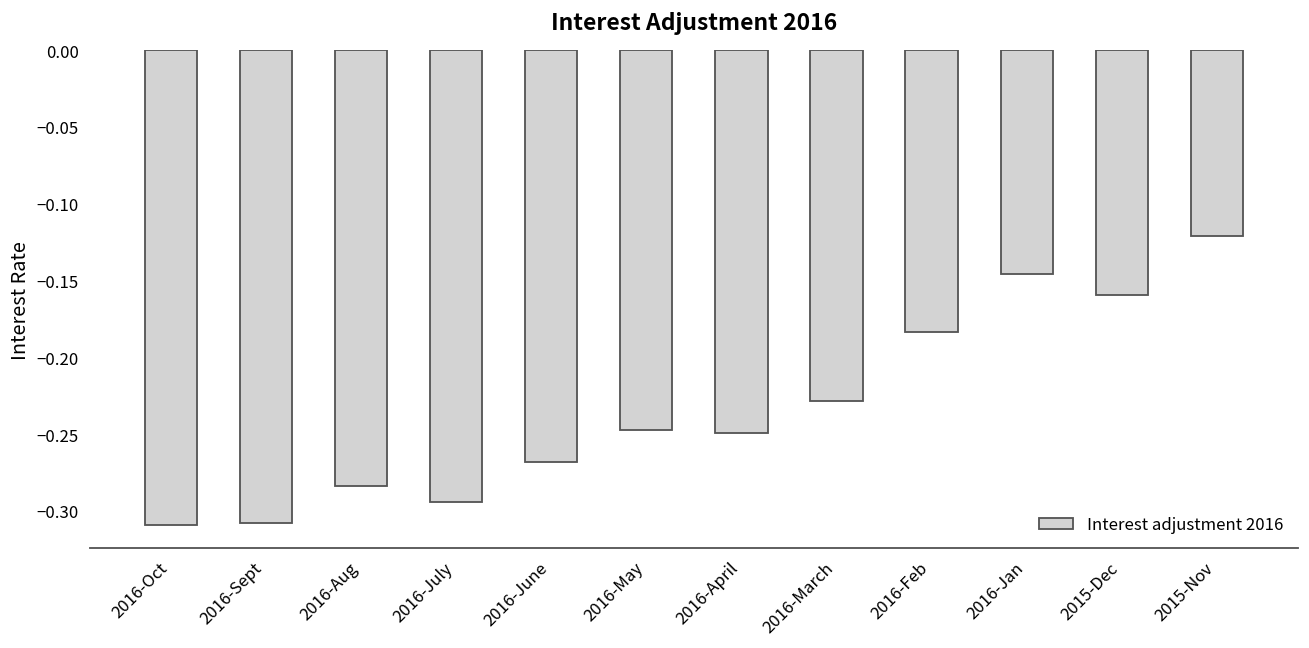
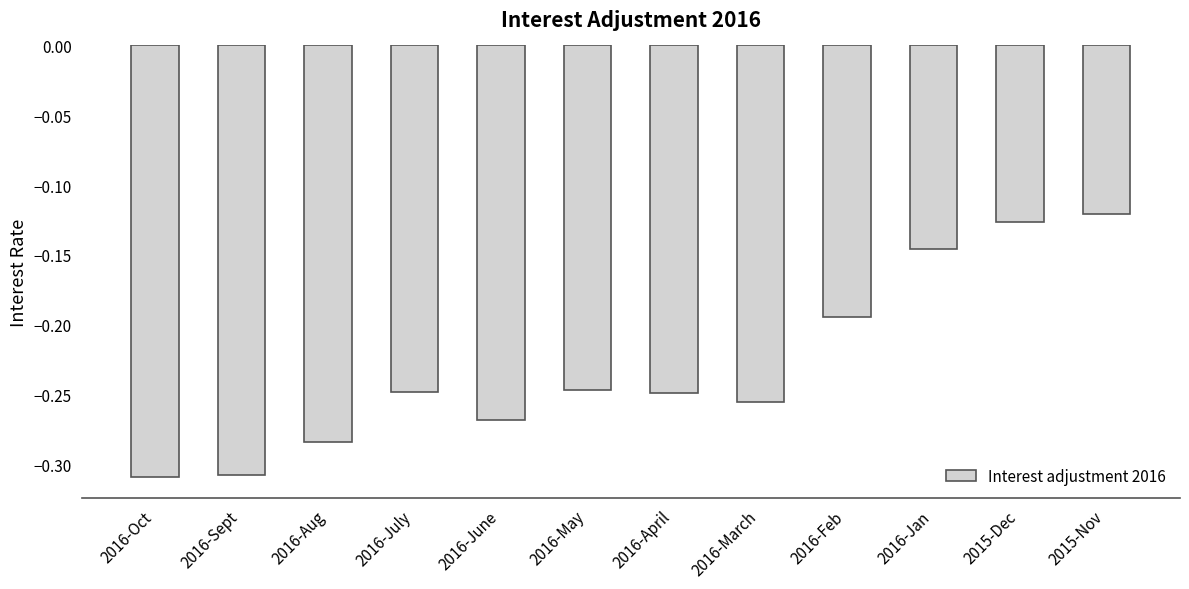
  {
    "2016-Oct": -0.309,
    "2016-Sept": -0.308,
    "2016-Aug": -0.284,
-   "2016-July": -0.295,
+   "2016-July": -0.248,
    "2016-June": -0.268,
    "2016-May": -0.247,
    "2016-April": -0.249,
-   "2016-March": -0.229,
-   "2016-Feb": -0.184,
+   "2016-March": -0.255,
+   "2016-Feb": -0.194,
    "2016-Jan": -0.146,
-   "2015-Dec": -0.160,
+   "2015-Dec": -0.126,
    "2015-Nov": -0.121
  }
